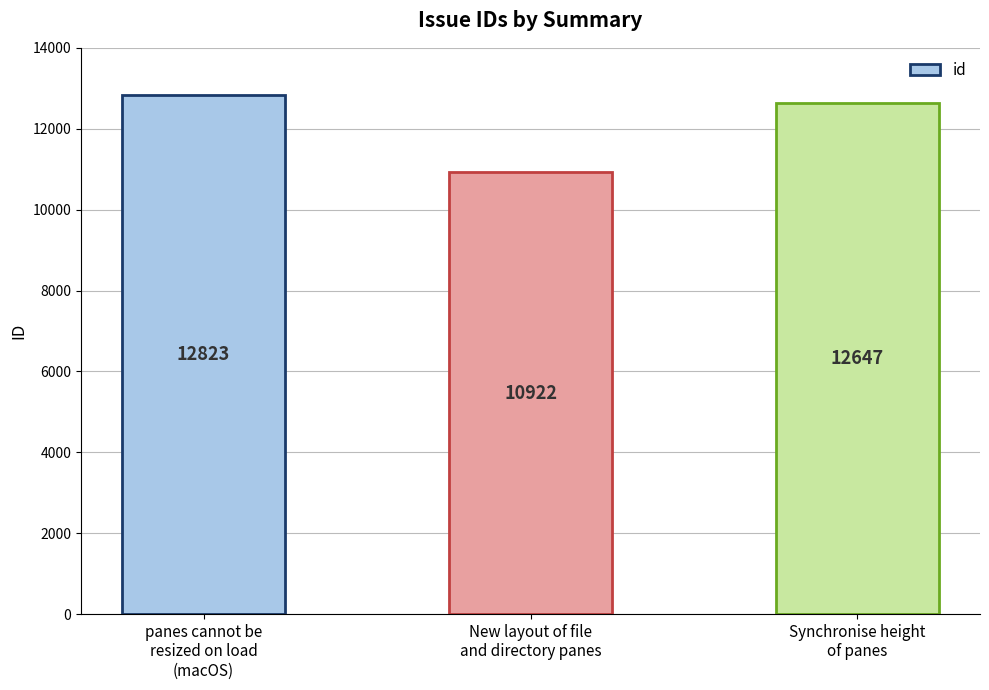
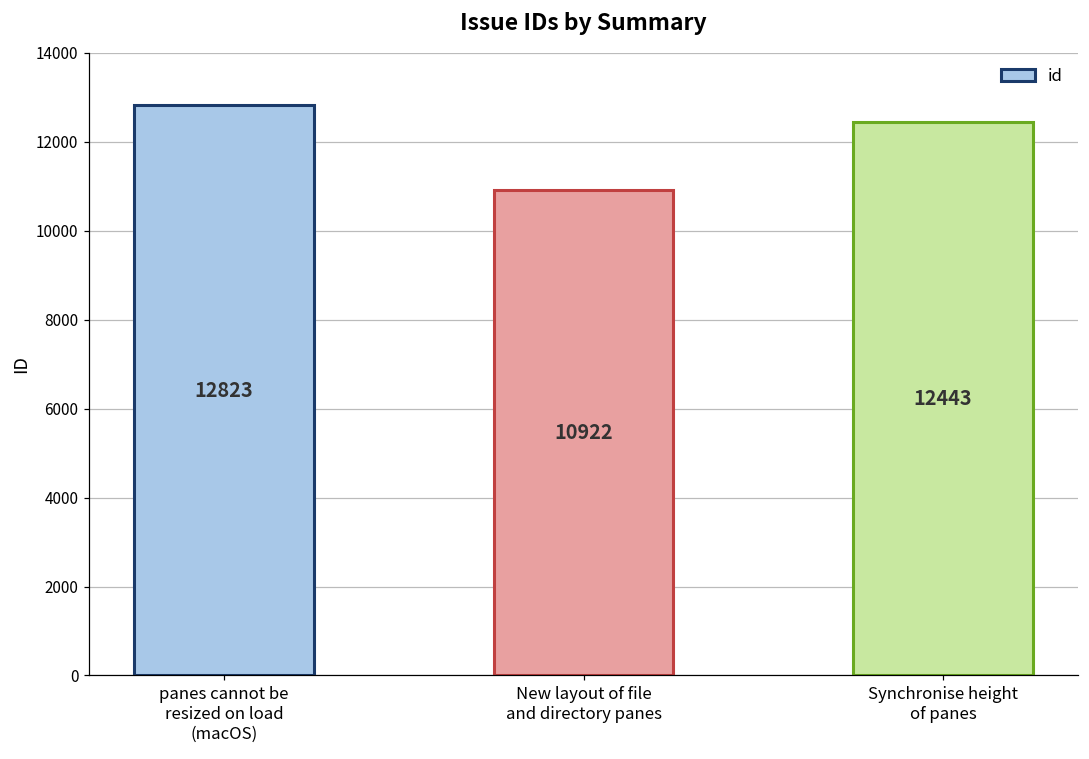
  {
    "panes cannot be resized on load (macOS)": 12823,
    "New layout of file and directory panes": 10922,
-   "Synchronise height of panes": 12647
+   "Synchronise height of panes": 12443
  }
